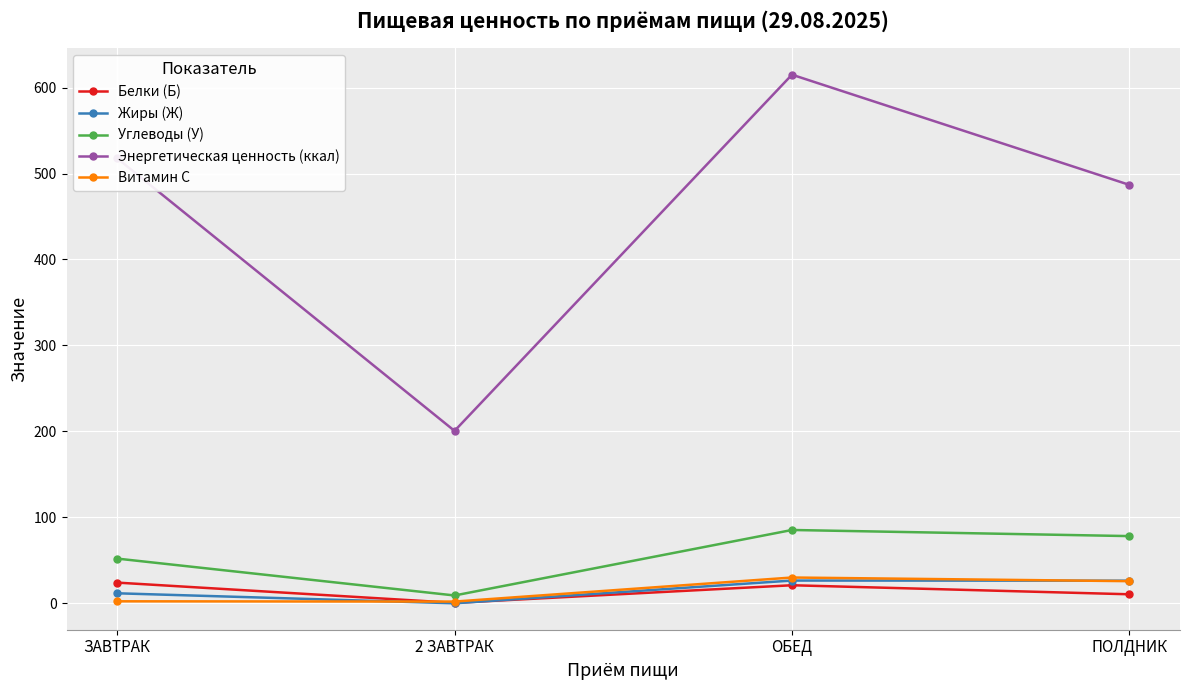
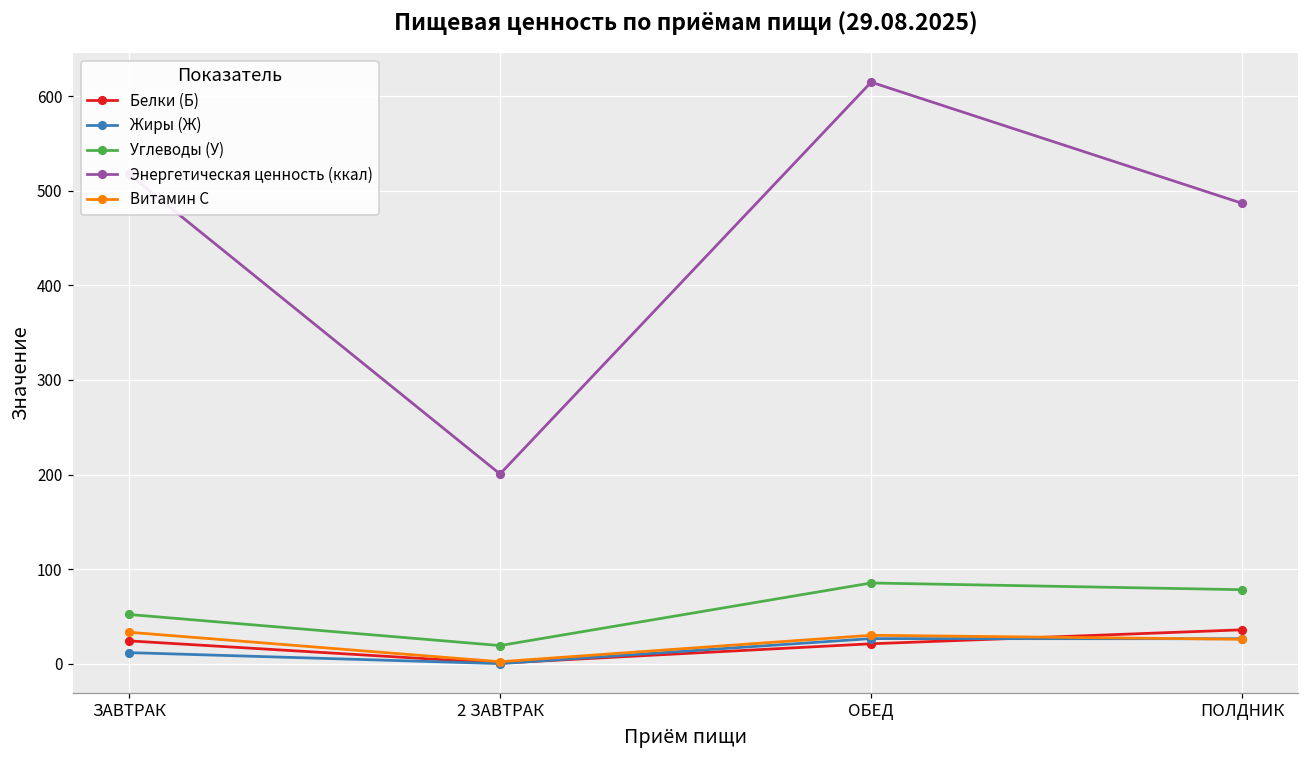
  {
    "Белки (Б)": {
      "ЗАВТРАК": 20,
      "ОБЕД": 20,
-     "ПОЛДНИК": 10
+     "ПОЛДНИК": 40
    },
    "Жиры (Ж)": {
      "ЗАВТРАК": 10,
      "ОБЕД": 30
    },
    "Углеводы (У)": {
      "ЗАВТРАК": 50,
-     "2 ЗАВТРАК": 10,
+     "2 ЗАВТРАК": 20,
      "ОБЕД": 90,
      "ПОЛДНИК": 80
    },
    "Энергетическая ценность (ккал)": {
      "2 ЗАВТРАК": 200,
      "ОБЕД": 620,
      "ПОЛДНИК": 490
    },
    "Витамин С": {
-     "ЗАВТРАК": 0,
+     "ЗАВТРАК": 30,
      "ОБЕД": 30
    }
  }
